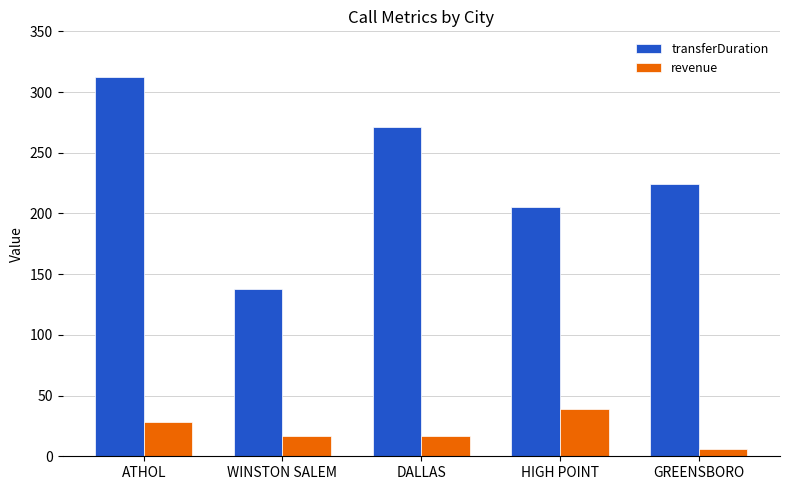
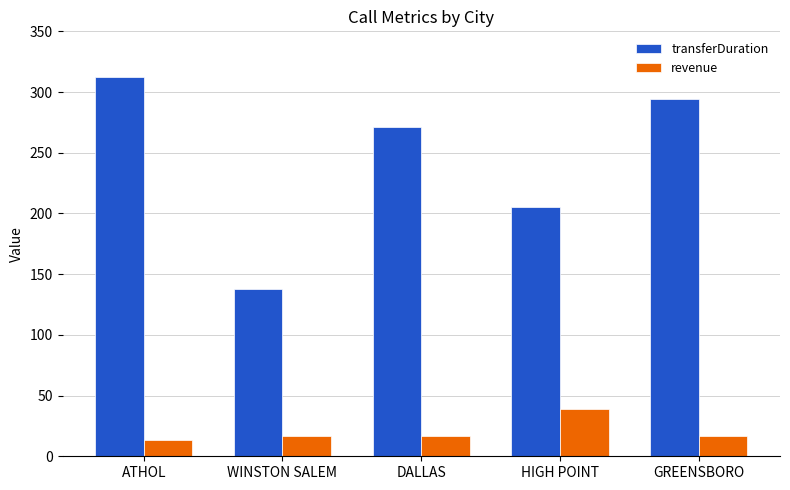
  {
    "transferDuration": {
      "ATHOL": 312,
      "WINSTON SALEM": 138,
      "DALLAS": 271,
      "HIGH POINT": 205,
-     "GREENSBORO": 224
+     "GREENSBORO": 294
    },
    "revenue": {
-     "ATHOL": 28,
+     "ATHOL": 14,
      "WINSTON SALEM": 17,
      "DALLAS": 17,
      "HIGH POINT": 39,
-     "GREENSBORO": 6
+     "GREENSBORO": 17
    }
  }
